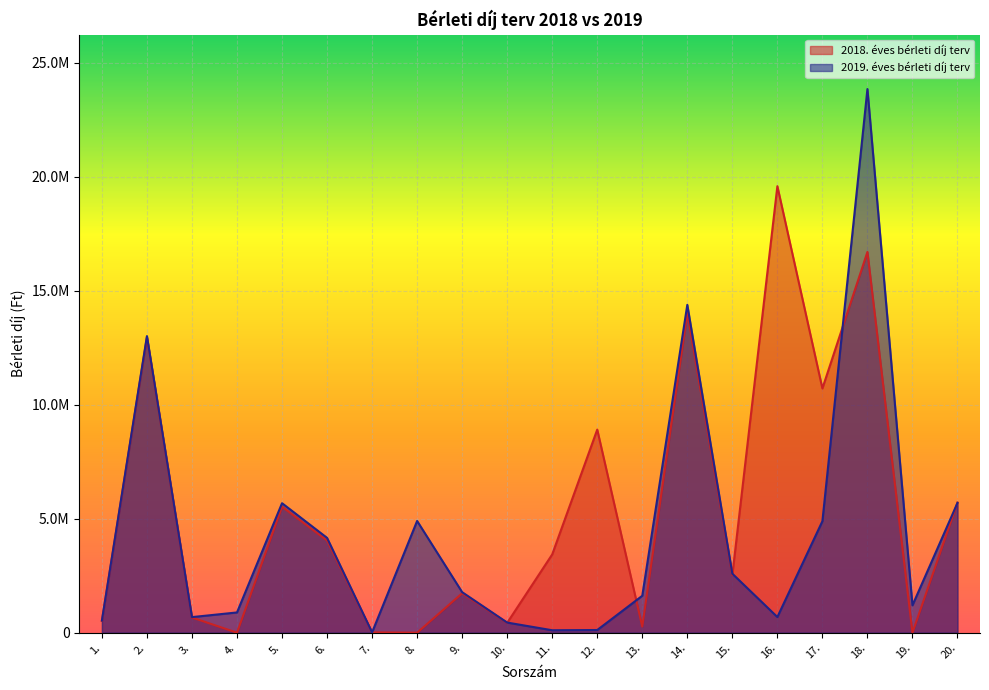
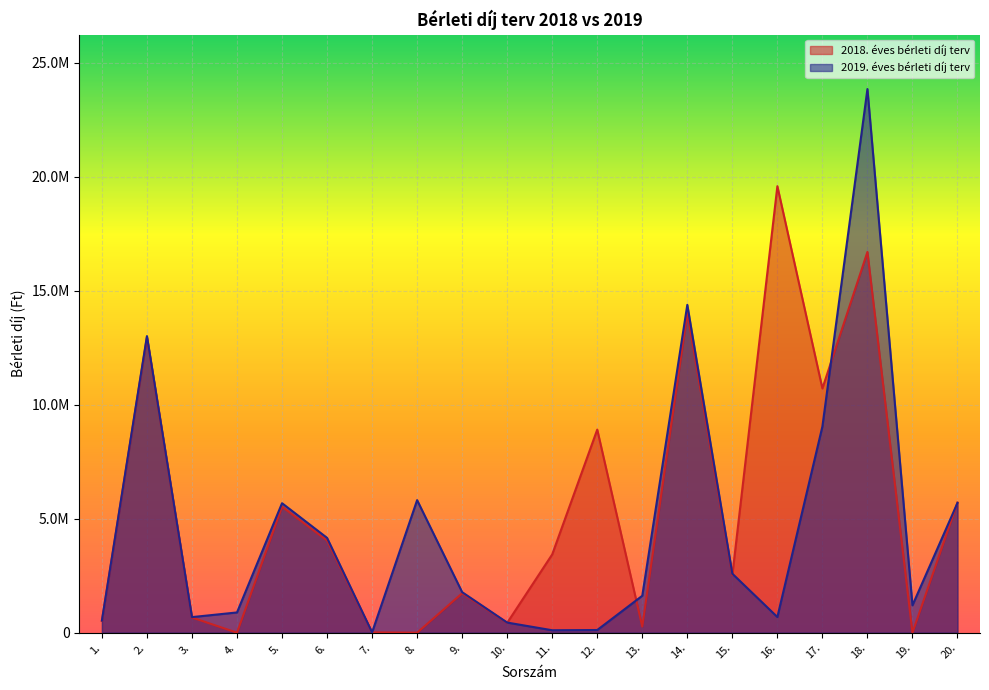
  {
    "2018. éves bérleti díj terv": {
      "4.": 0,
      "5.": 5500000,
      "6.": 4000000,
      "8.": 0,
      "11.": 3400000,
      "12.": 8900000,
      "13.": 300000,
      "14.": 14000000,
      "16.": 19600000,
      "17.": 10700000,
      "18.": 16700000,
      "19.": 0
    },
    "2019. éves bérleti díj terv": {
      "4.": 900000,
      "5.": 5700000,
      "6.": 4200000,
-     "8.": 4900000,
+     "8.": 5800000,
      "11.": 100000,
      "12.": 100000,
      "13.": 1600000,
      "14.": 14400000,
      "16.": 700000,
-     "17.": 4900000,
+     "17.": 9000000,
      "18.": 23800000,
      "19.": 1200000
    }
  }
